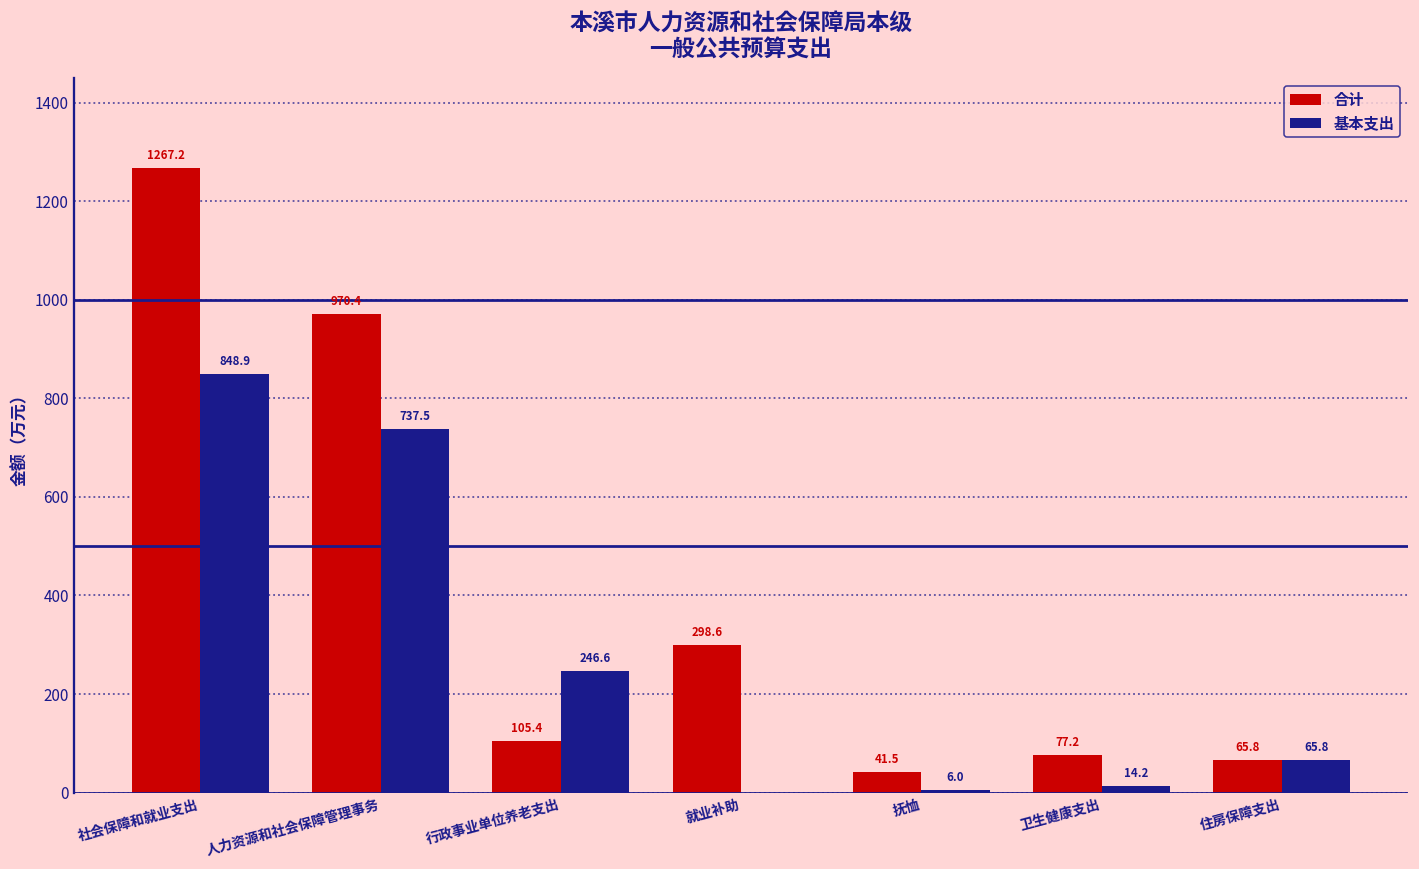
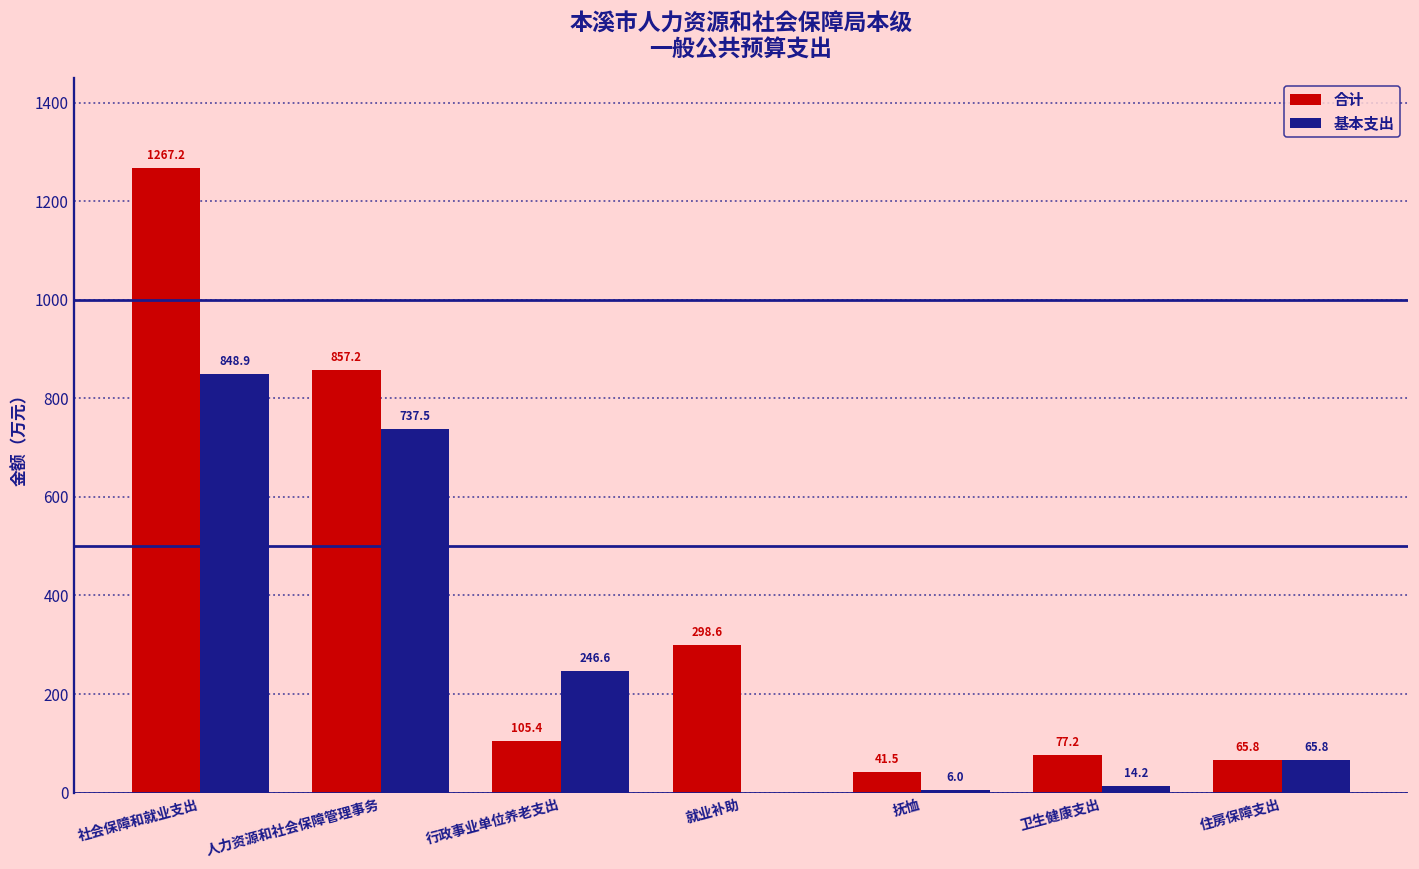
  {
    "合计": {
      "社会保障和就业支出": 1267.2,
-     "人力资源和社会保障管理事务": 970.4,
+     "人力资源和社会保障管理事务": 857.2,
      "行政事业单位养老支出": 105.4,
      "就业补助": 298.6,
      "抚恤": 41.5,
      "卫生健康支出": 77.2,
      "住房保障支出": 65.8
    },
    "基本支出": {
      "社会保障和就业支出": 848.9,
      "人力资源和社会保障管理事务": 737.5,
      "行政事业单位养老支出": 246.6,
      "抚恤": 6.0,
      "卫生健康支出": 14.2,
      "住房保障支出": 65.8
    }
  }
